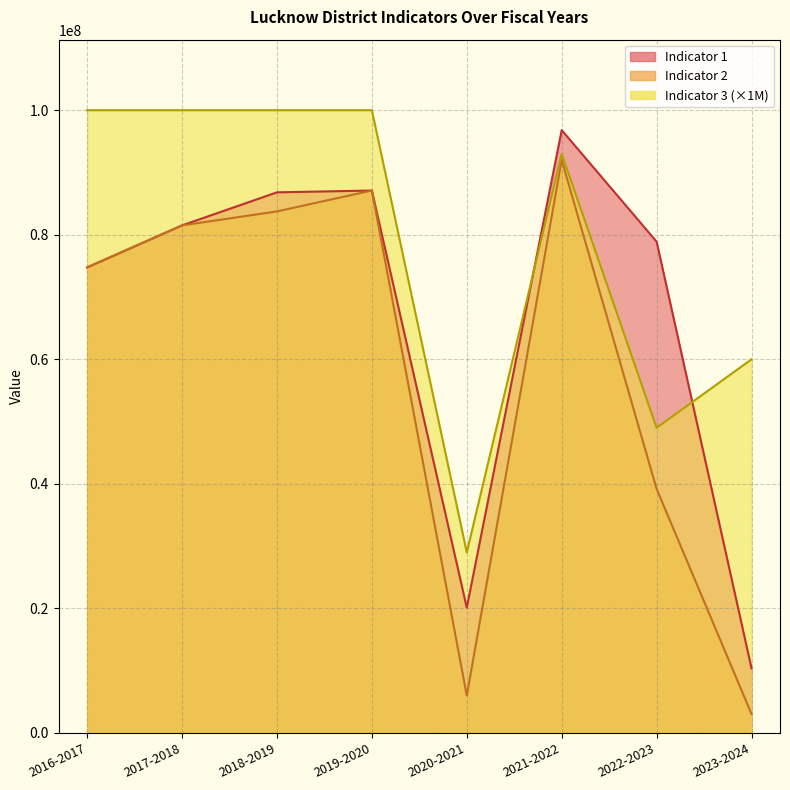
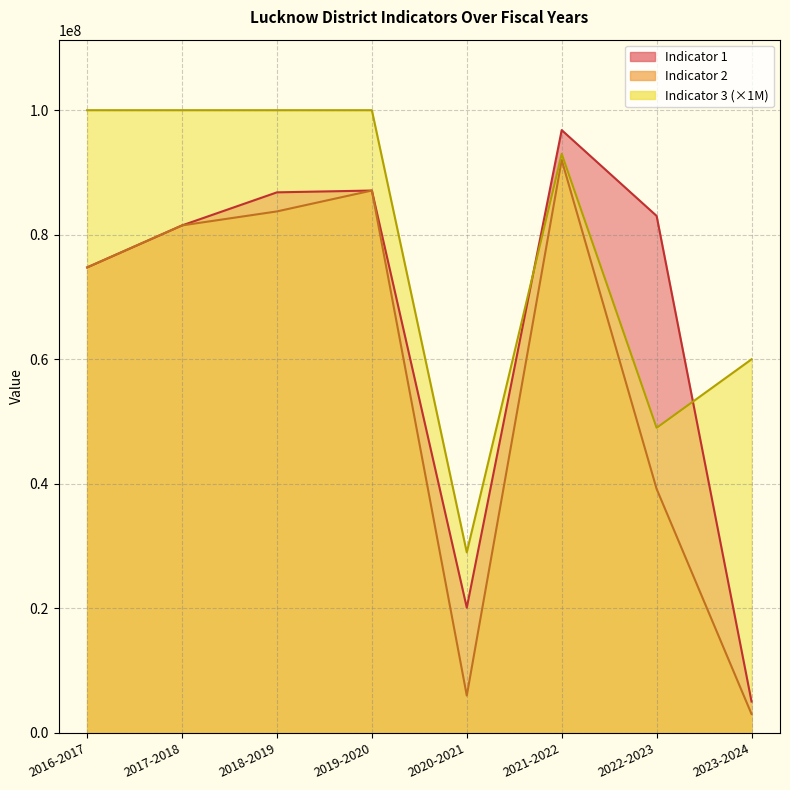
  {
    "Indicator 1": {
      "2018-2019": 87000000,
      "2020-2021": 20000000,
      "2021-2022": 97000000,
-     "2022-2023": 79000000,
-     "2023-2024": 10000000
+     "2022-2023": 83000000,
+     "2023-2024": 5000000
    }
  }
